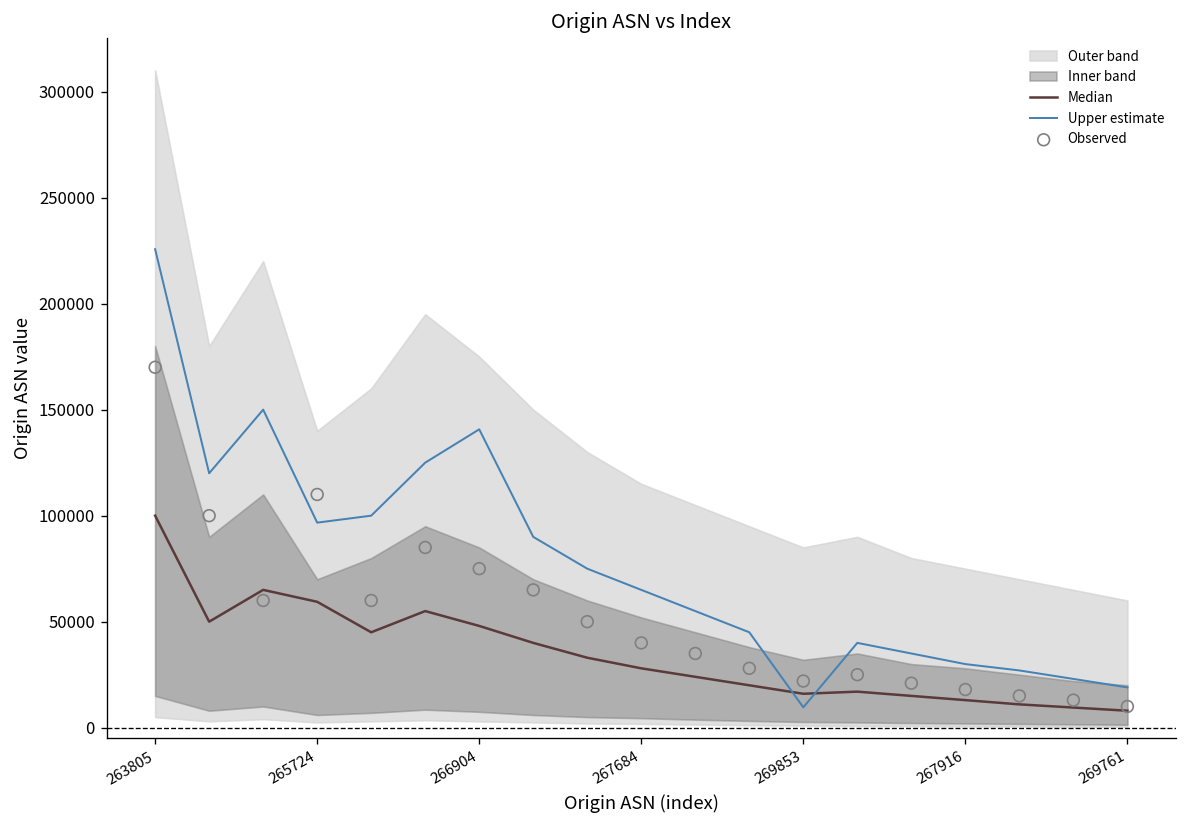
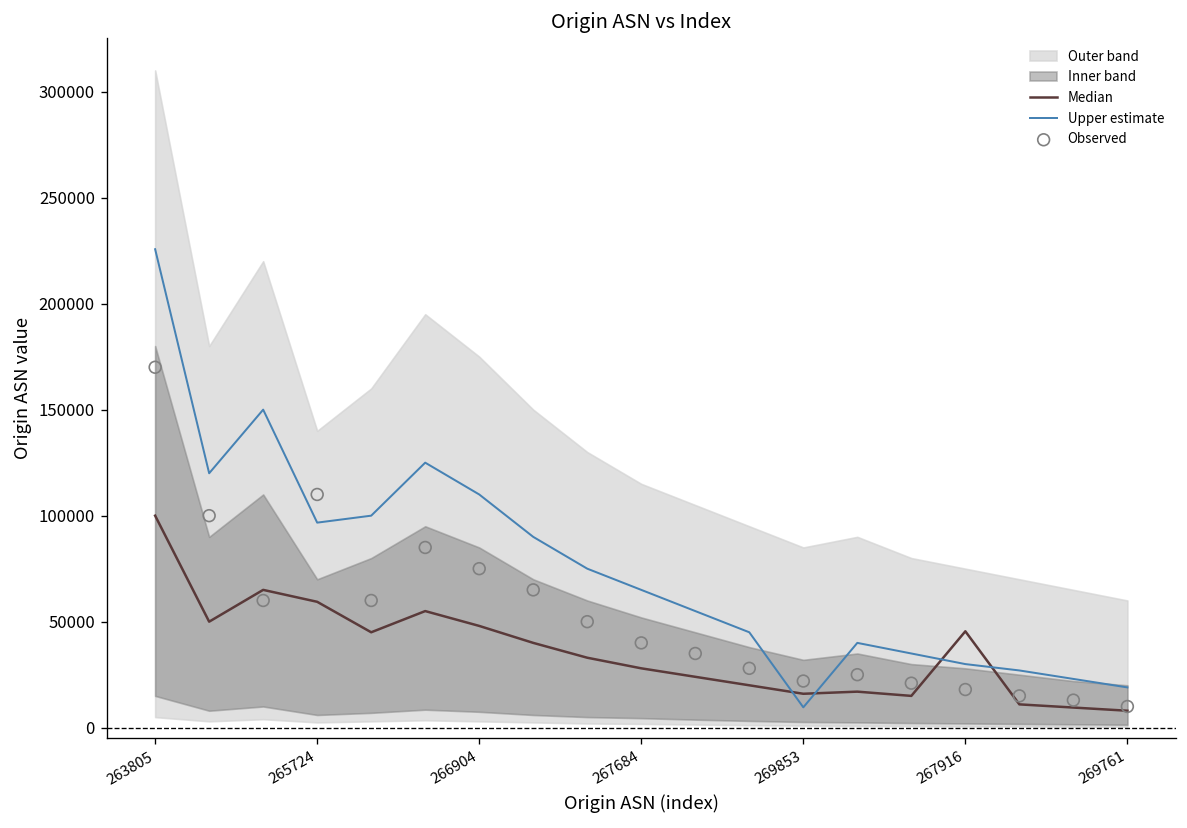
  {
    "Median": {
      "263805": 100000,
      "265724": 59000,
      "266904": 48000,
      "267684": 28000,
      "269853": 16000,
-     "267916": 13000,
+     "267916": 45000,
      "269761": 8000
    },
    "Upper estimate": {
      "263805": 226000,
      "265724": 97000,
-     "266904": 141000,
+     "266904": 110000,
      "267684": 65000,
      "269853": 10000,
      "267916": 30000
    }
  }
